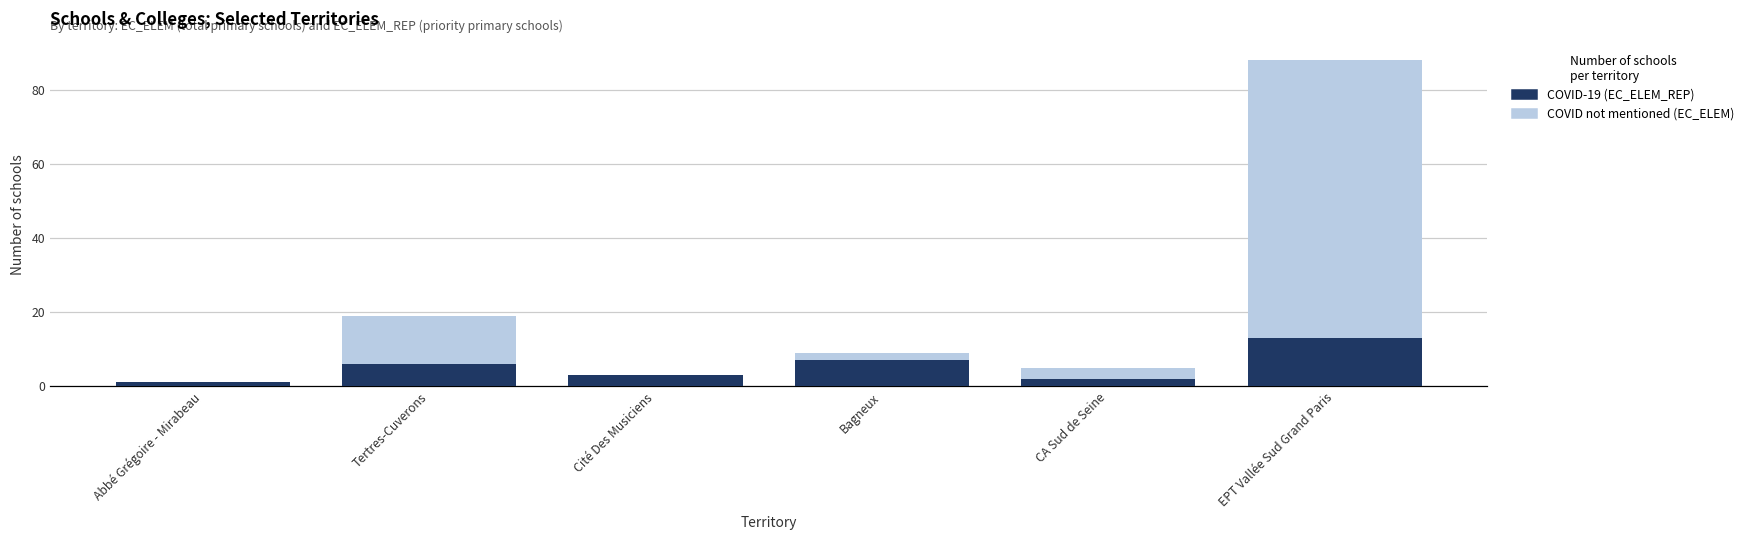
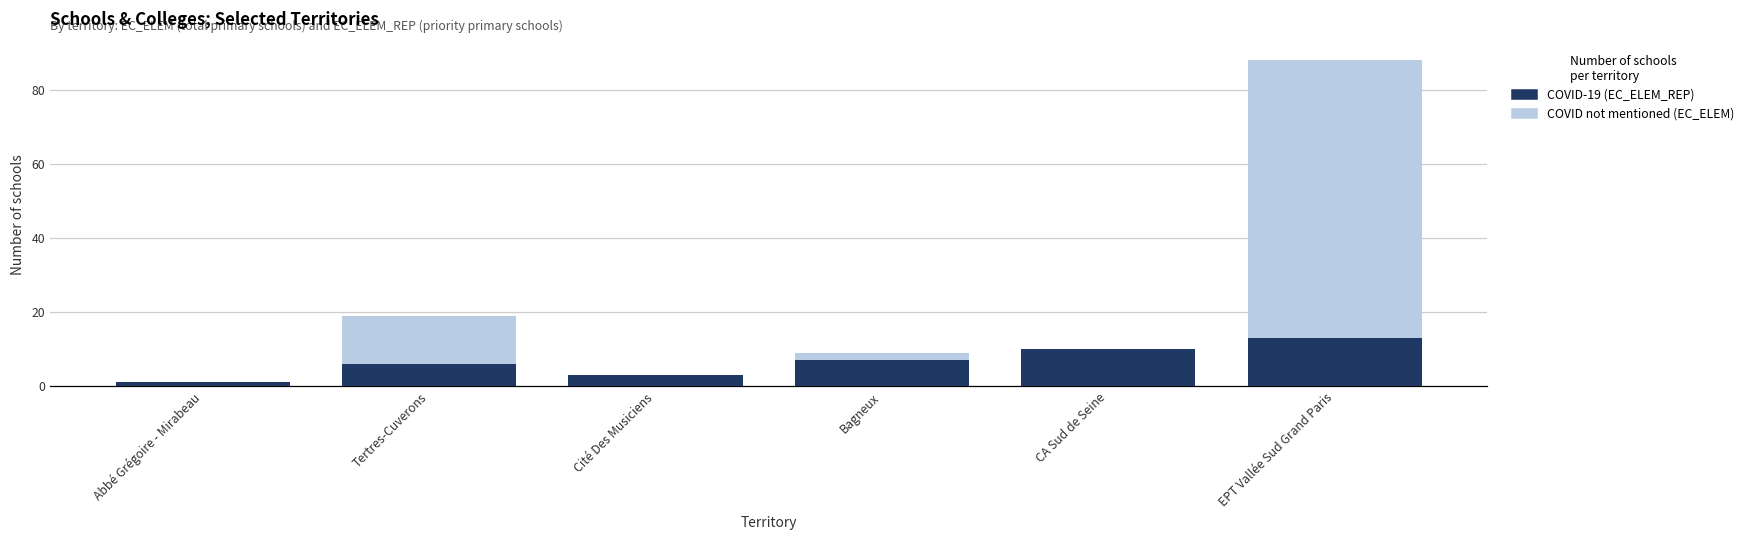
  {
    "COVID not mentioned (EC_ELEM)": {
      "Abbé Grégoire - Mirabeau": 1,
      "Tertres-Cuverons": 19,
      "Cité Des Musiciens": 3,
      "Bagneux": 9,
      "EPT Vallée Sud Grand Paris": 88
    },
    "COVID-19 (EC_ELEM_REP)": {
      "Abbé Grégoire - Mirabeau": 1,
      "Cité Des Musiciens": 3,
-     "CA Sud de Seine": 2
+     "CA Sud de Seine": 10
    }
  }
